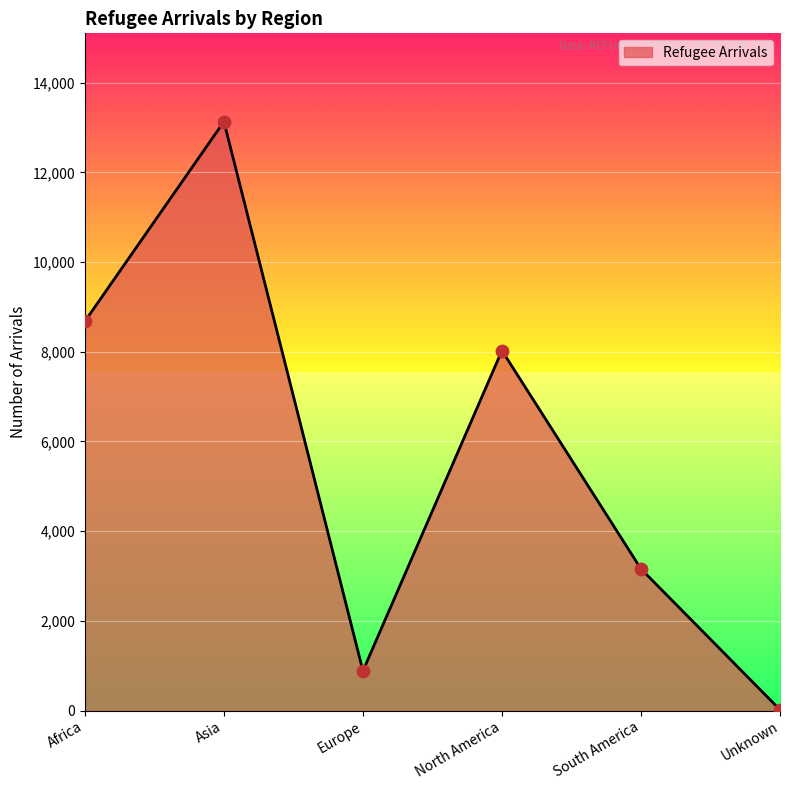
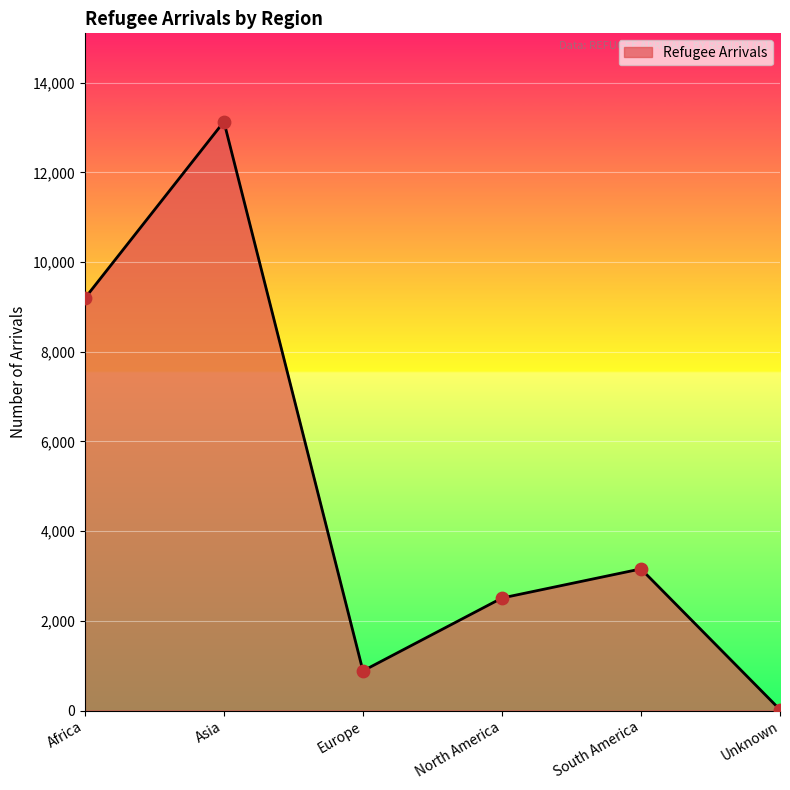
  {
-   "Africa": "8,700",
+   "Africa": "9,200",
    "Asia": "13,100",
    "Europe": "900",
-   "North America": "8,000",
+   "North America": "2,500",
    "South America": "3,200",
    "Unknown": "0"
  }
